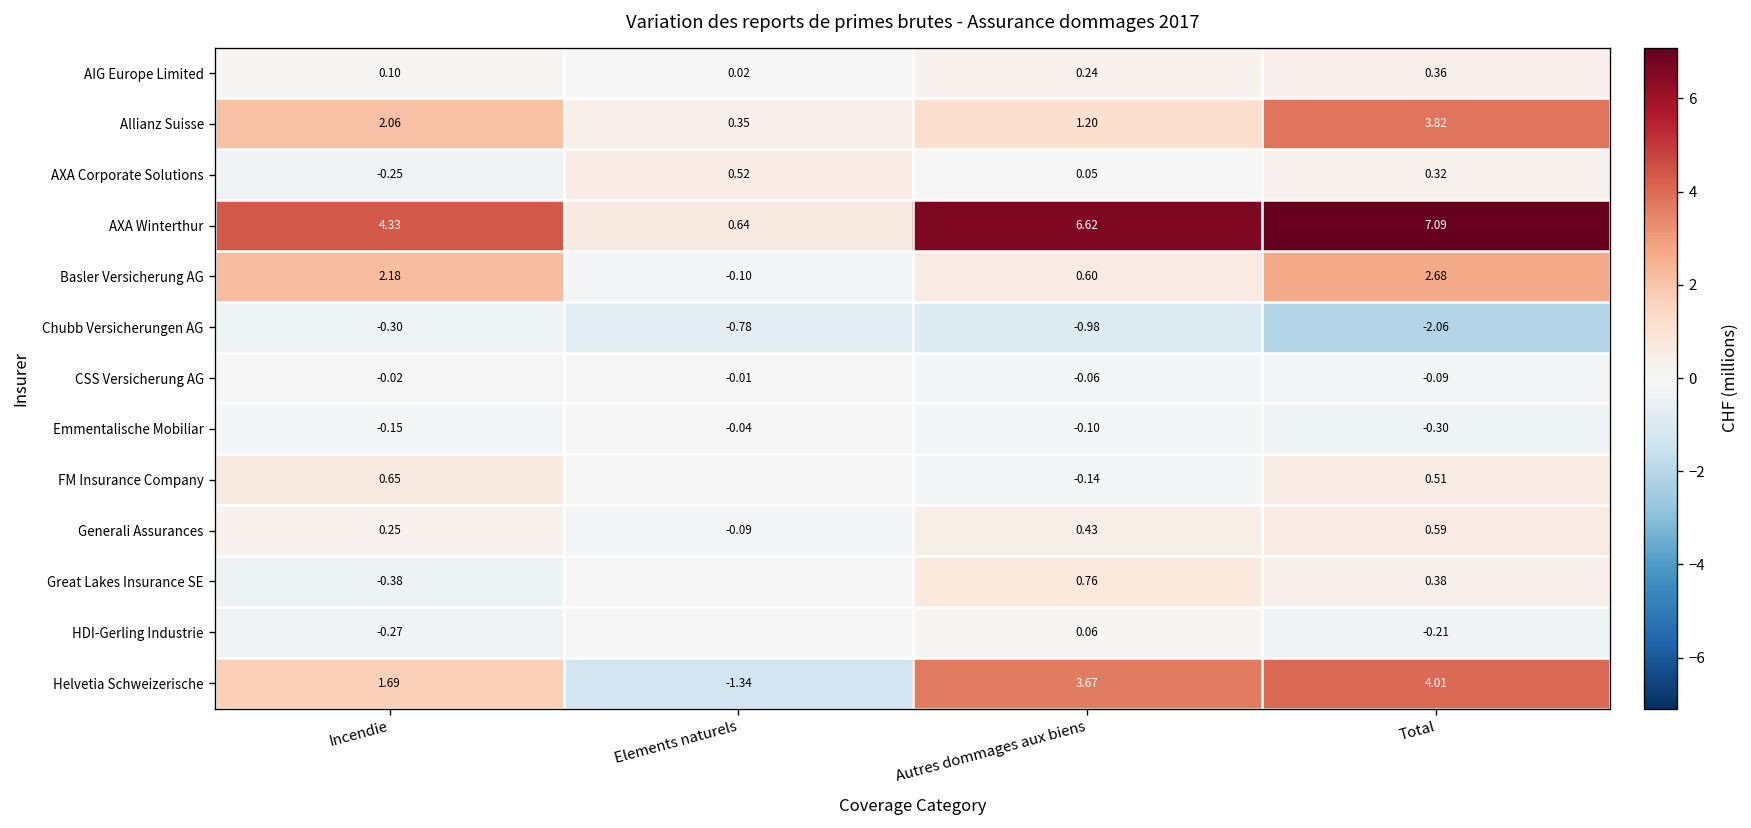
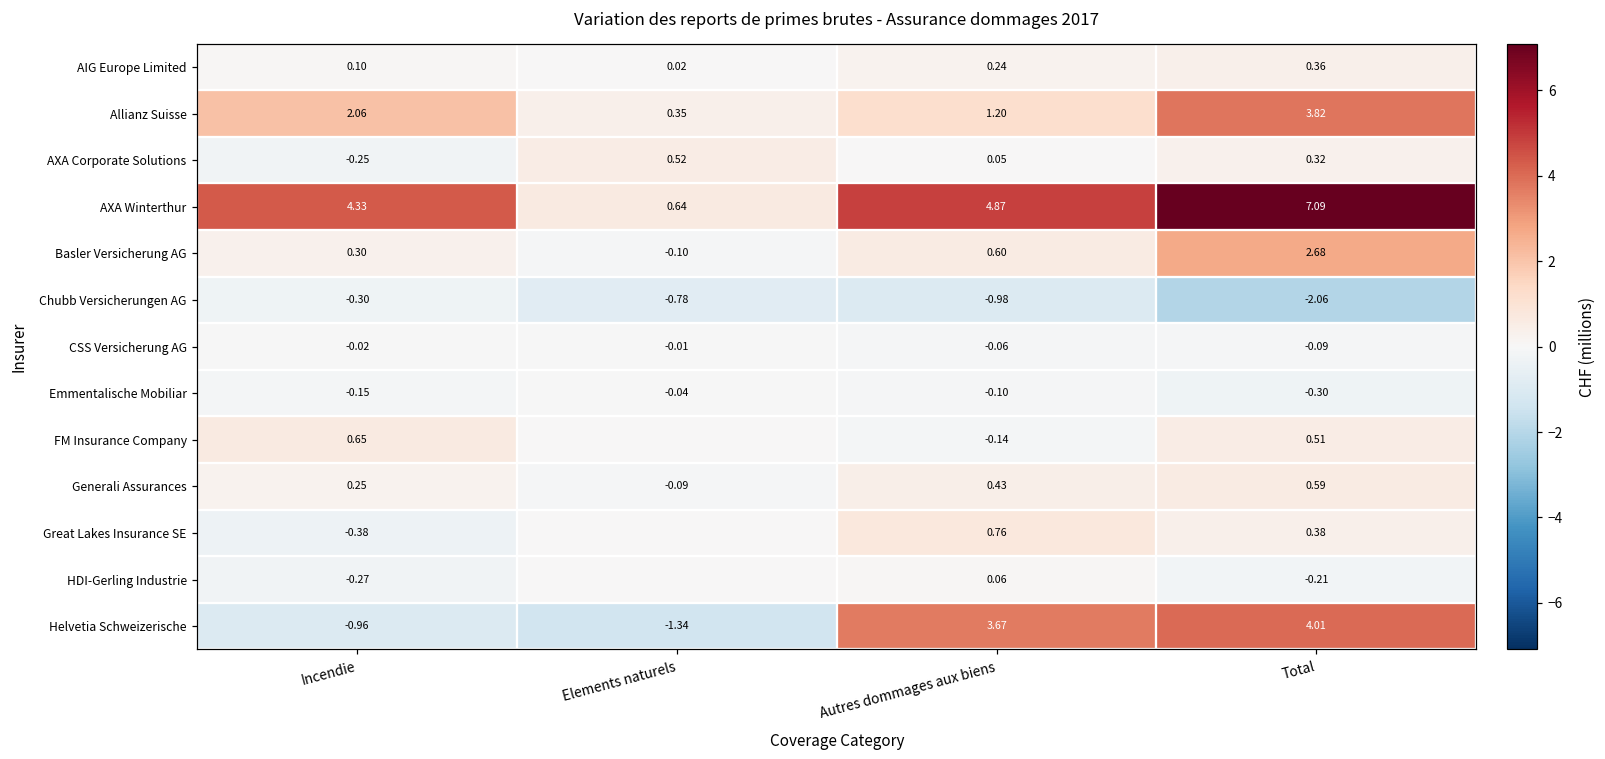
  {
    "AIG Europe Limited": {
      "Incendie": 0.10,
      "Elements naturels": 0.02,
      "Autres dommages aux biens": 0.24,
      "Total": 0.36
    },
    "Allianz Suisse": {
      "Incendie": 2.06,
      "Elements naturels": 0.35,
      "Autres dommages aux biens": 1.20,
      "Total": 3.82
    },
    "AXA Corporate Solutions": {
      "Incendie": -0.25,
      "Elements naturels": 0.52,
      "Autres dommages aux biens": 0.05,
      "Total": 0.32
    },
    "AXA Winterthur": {
      "Incendie": 4.33,
      "Elements naturels": 0.64,
-     "Autres dommages aux biens": 6.62,
+     "Autres dommages aux biens": 4.87,
      "Total": 7.09
    },
    "Basler Versicherung AG": {
-     "Incendie": 2.18,
+     "Incendie": 0.30,
      "Elements naturels": -0.10,
      "Autres dommages aux biens": 0.60,
      "Total": 2.68
    },
    "Chubb Versicherungen AG": {
      "Incendie": -0.30,
      "Elements naturels": -0.78,
      "Autres dommages aux biens": -0.98,
      "Total": -2.06
    },
    "CSS Versicherung AG": {
      "Incendie": -0.02,
      "Elements naturels": -0.01,
      "Autres dommages aux biens": -0.06,
      "Total": -0.09
    },
    "Emmentalische Mobiliar": {
      "Incendie": -0.15,
      "Elements naturels": -0.04,
      "Autres dommages aux biens": -0.10,
      "Total": -0.30
    },
    "FM Insurance Company": {
      "Incendie": 0.65,
      "Autres dommages aux biens": -0.14,
      "Total": 0.51
    },
    "Generali Assurances": {
      "Incendie": 0.25,
      "Elements naturels": -0.09,
      "Autres dommages aux biens": 0.43,
      "Total": 0.59
    },
    "Great Lakes Insurance SE": {
      "Incendie": -0.38,
      "Autres dommages aux biens": 0.76,
      "Total": 0.38
    },
    "HDI-Gerling Industrie": {
      "Incendie": -0.27,
      "Autres dommages aux biens": 0.06,
      "Total": -0.21
    },
    "Helvetia Schweizerische": {
-     "Incendie": 1.69,
+     "Incendie": -0.96,
      "Elements naturels": -1.34,
      "Autres dommages aux biens": 3.67,
      "Total": 4.01
    }
  }
